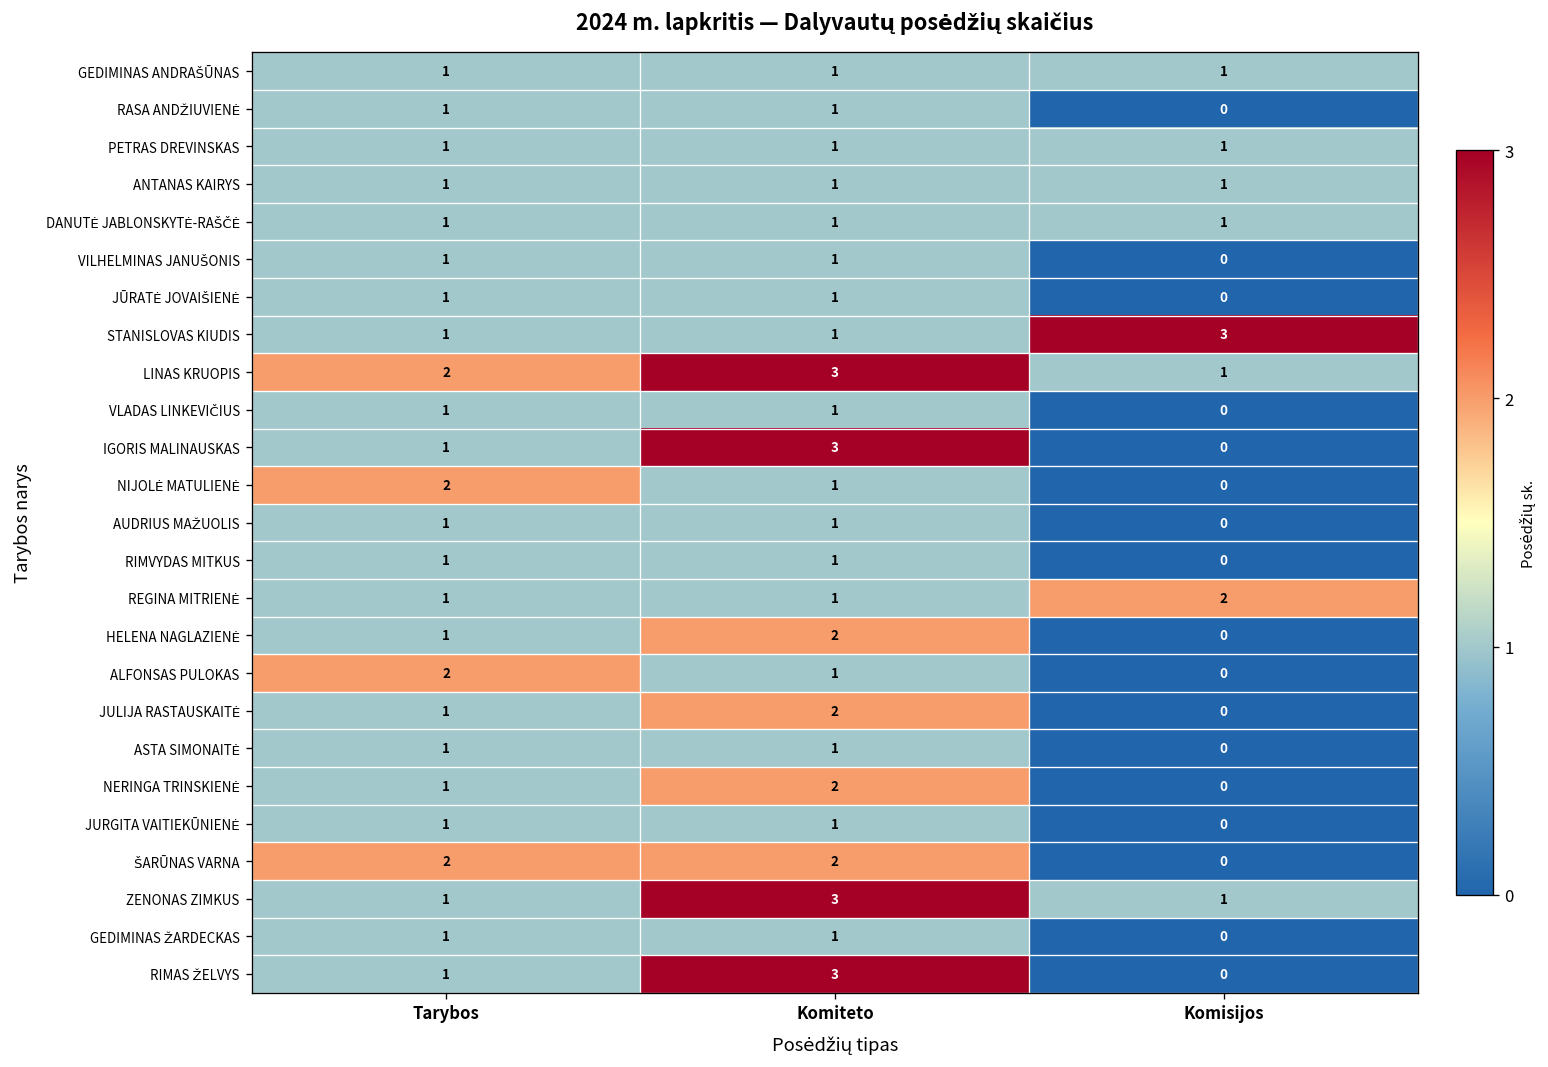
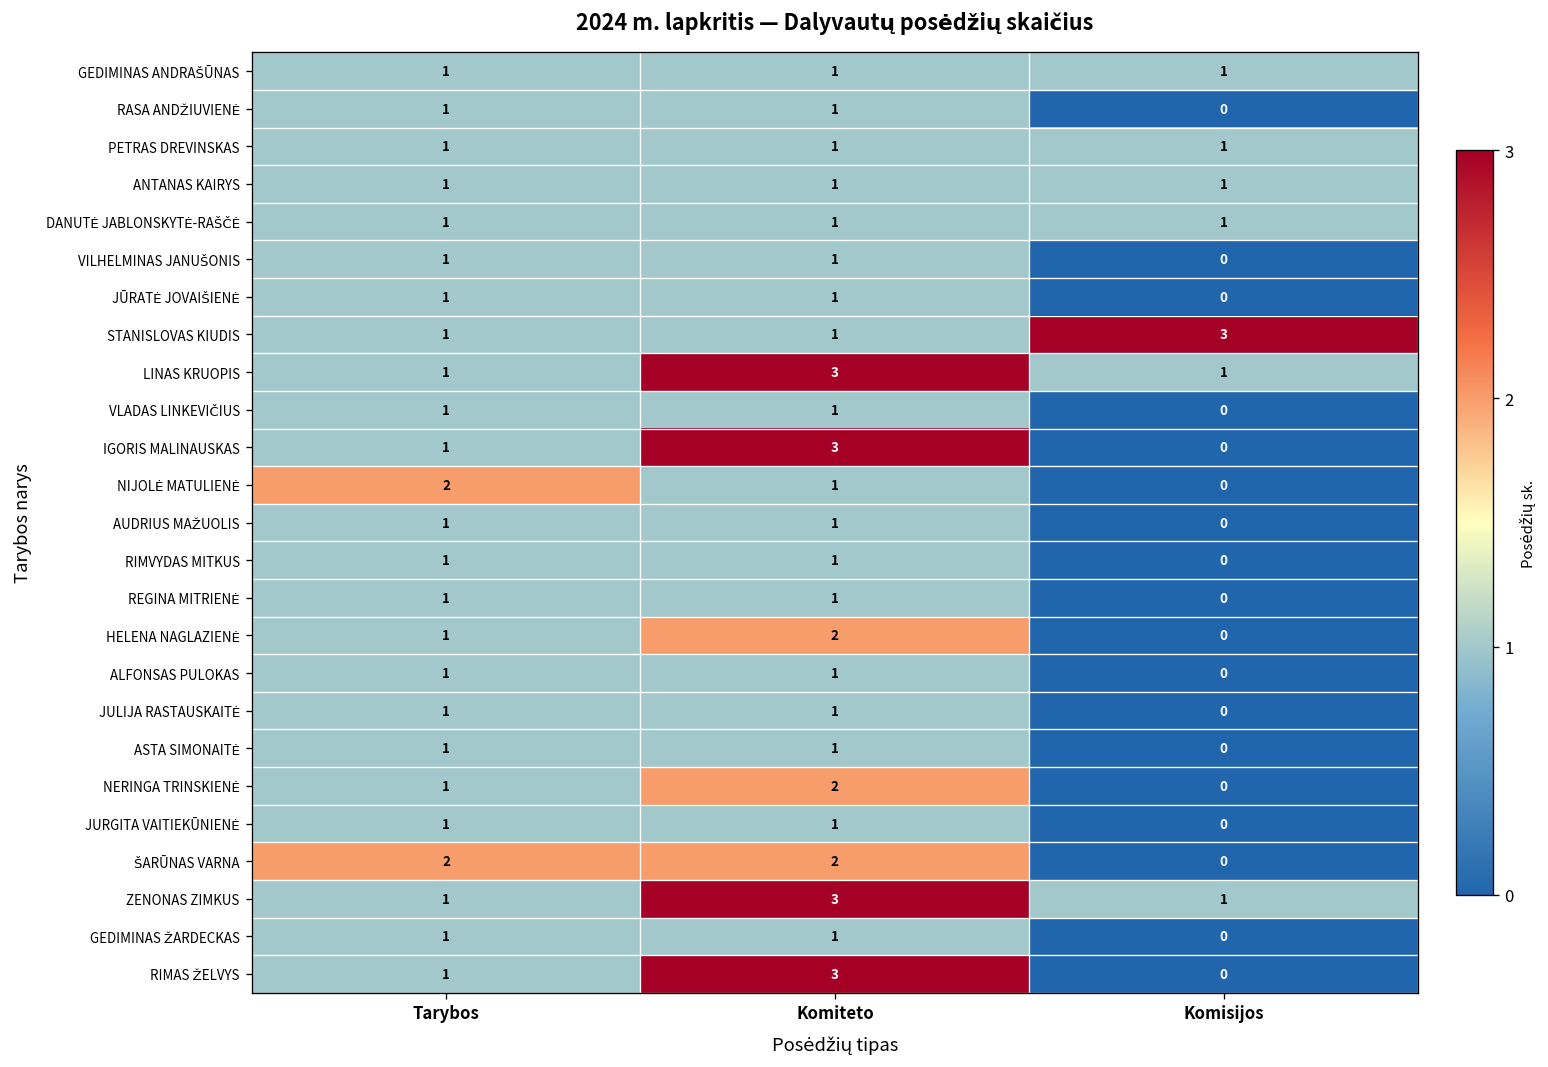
  {
    "GEDIMINAS ANDRAŠŪNAS": {
      "Tarybos": 1,
      "Komiteto": 1,
      "Komisijos": 1
    },
    "RASA ANDŽIUVIENĖ": {
      "Tarybos": 1,
      "Komiteto": 1,
      "Komisijos": 0
    },
    "PETRAS DREVINSKAS": {
      "Tarybos": 1,
      "Komiteto": 1,
      "Komisijos": 1
    },
    "ANTANAS KAIRYS": {
      "Tarybos": 1,
      "Komiteto": 1,
      "Komisijos": 1
    },
    "DANUTĖ JABLONSKYTĖ-RAŠČĖ": {
      "Tarybos": 1,
      "Komiteto": 1,
      "Komisijos": 1
    },
    "VILHELMINAS JANUŠONIS": {
      "Tarybos": 1,
      "Komiteto": 1,
      "Komisijos": 0
    },
    "JŪRATĖ JOVAIŠIENĖ": {
      "Tarybos": 1,
      "Komiteto": 1,
      "Komisijos": 0
    },
    "STANISLOVAS KIUDIS": {
      "Tarybos": 1,
      "Komiteto": 1,
      "Komisijos": 3
    },
    "LINAS KRUOPIS": {
-     "Tarybos": 2,
+     "Tarybos": 1,
      "Komiteto": 3,
      "Komisijos": 1
    },
    "VLADAS LINKEVIČIUS": {
      "Tarybos": 1,
      "Komiteto": 1,
      "Komisijos": 0
    },
    "IGORIS MALINAUSKAS": {
      "Tarybos": 1,
      "Komiteto": 3,
      "Komisijos": 0
    },
    "NIJOLĖ MATULIENĖ": {
      "Tarybos": 2,
      "Komiteto": 1,
      "Komisijos": 0
    },
    "AUDRIUS MAŽUOLIS": {
      "Tarybos": 1,
      "Komiteto": 1,
      "Komisijos": 0
    },
    "RIMVYDAS MITKUS": {
      "Tarybos": 1,
      "Komiteto": 1,
      "Komisijos": 0
    },
    "REGINA MITRIENĖ": {
      "Tarybos": 1,
      "Komiteto": 1,
-     "Komisijos": 2
+     "Komisijos": 0
    },
    "HELENA NAGLAZIENĖ": {
      "Tarybos": 1,
      "Komiteto": 2,
      "Komisijos": 0
    },
    "ALFONSAS PULOKAS": {
-     "Tarybos": 2,
+     "Tarybos": 1,
      "Komiteto": 1,
      "Komisijos": 0
    },
    "JULIJA RASTAUSKAITĖ": {
      "Tarybos": 1,
-     "Komiteto": 2,
+     "Komiteto": 1,
      "Komisijos": 0
    },
    "ASTA SIMONAITĖ": {
      "Tarybos": 1,
      "Komiteto": 1,
      "Komisijos": 0
    },
    "NERINGA TRINSKIENĖ": {
      "Tarybos": 1,
      "Komiteto": 2,
      "Komisijos": 0
    },
    "JURGITA VAITIEKŪNIENĖ": {
      "Tarybos": 1,
      "Komiteto": 1,
      "Komisijos": 0
    },
    "ŠARŪNAS VARNA": {
      "Tarybos": 2,
      "Komiteto": 2,
      "Komisijos": 0
    },
    "ZENONAS ZIMKUS": {
      "Tarybos": 1,
      "Komiteto": 3,
      "Komisijos": 1
    },
    "GEDIMINAS ŽARDECKAS": {
      "Tarybos": 1,
      "Komiteto": 1,
      "Komisijos": 0
    },
    "RIMAS ŽELVYS": {
      "Tarybos": 1,
      "Komiteto": 3,
      "Komisijos": 0
    }
  }
